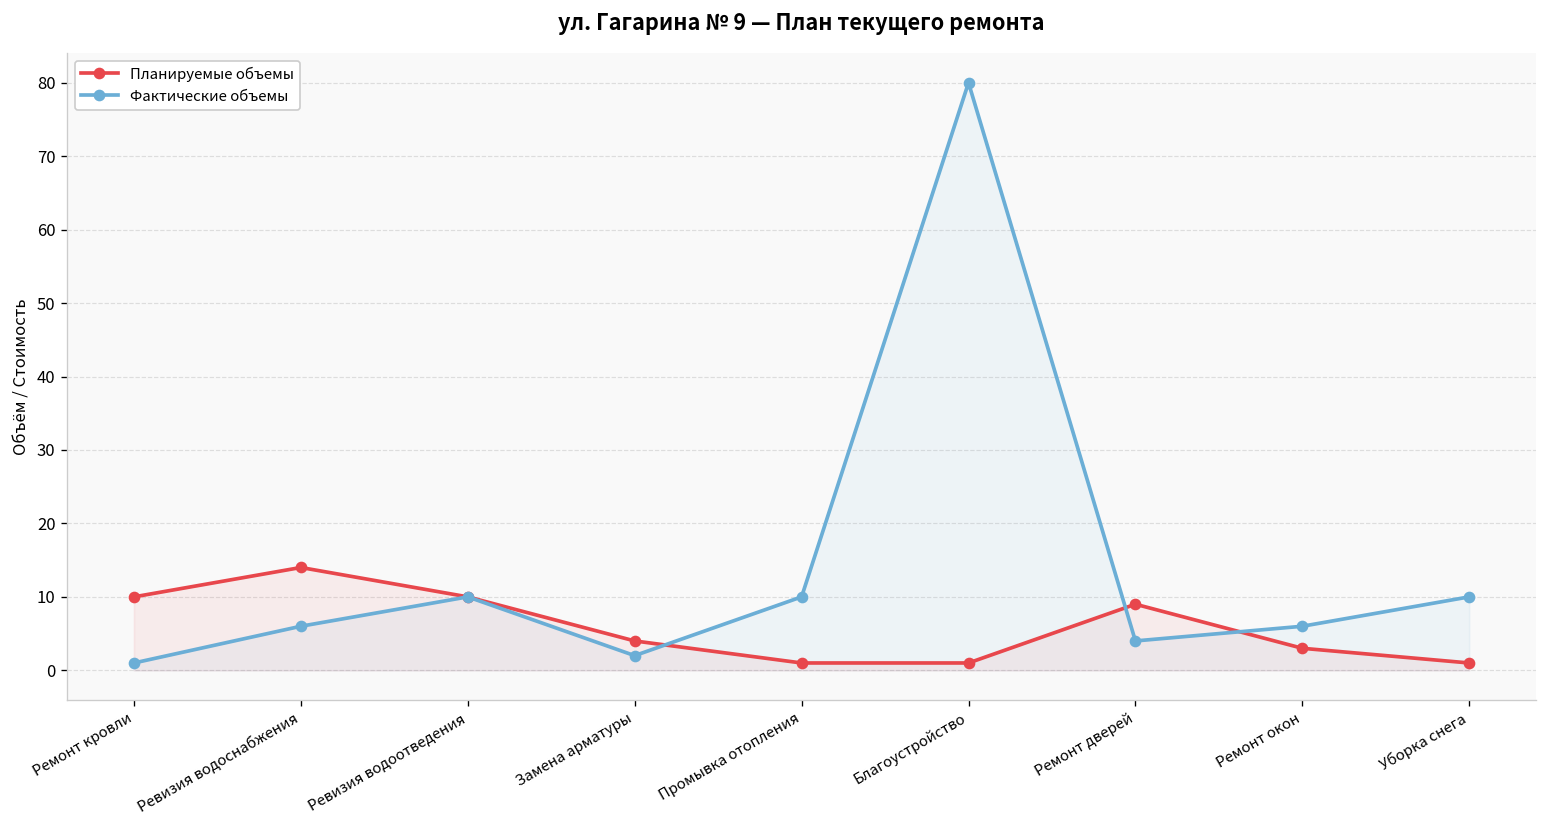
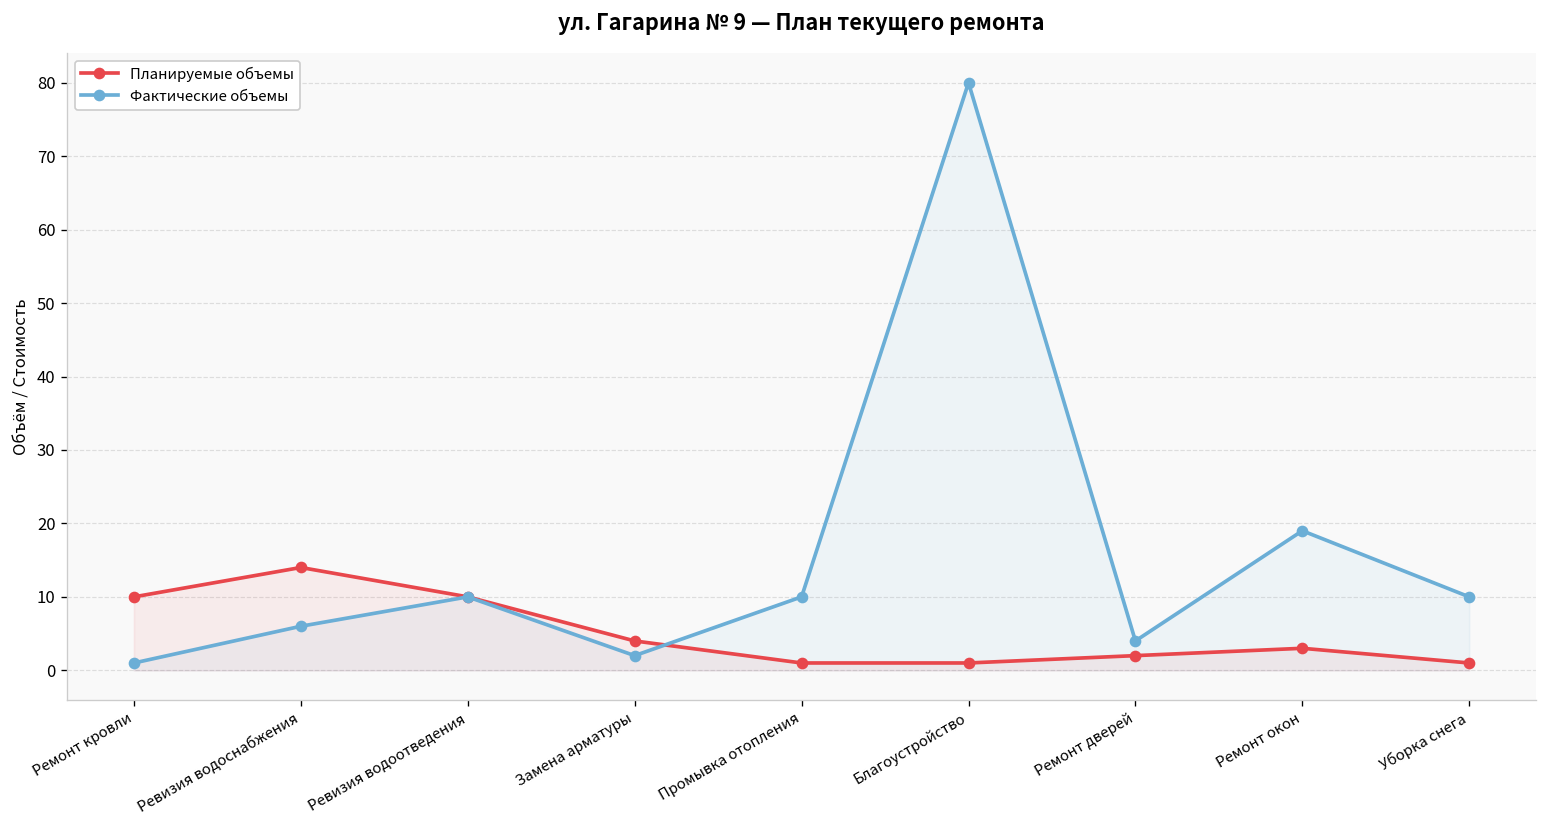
  {
    "Планируемые объемы": {
      "Ремонт кровли": 10,
      "Ревизия водоснабжения": 14,
      "Замена арматуры": 4,
      "Промывка отопления": 1,
      "Благоустройство": 1,
-     "Ремонт дверей": 9,
+     "Ремонт дверей": 2,
      "Ремонт окон": 3,
      "Уборка снега": 1
    },
    "Фактические объемы": {
      "Ремонт кровли": 1,
      "Ревизия водоснабжения": 6,
      "Замена арматуры": 2,
      "Промывка отопления": 10,
      "Благоустройство": 80,
      "Ремонт дверей": 4,
-     "Ремонт окон": 6,
+     "Ремонт окон": 19,
      "Уборка снега": 10
    }
  }
